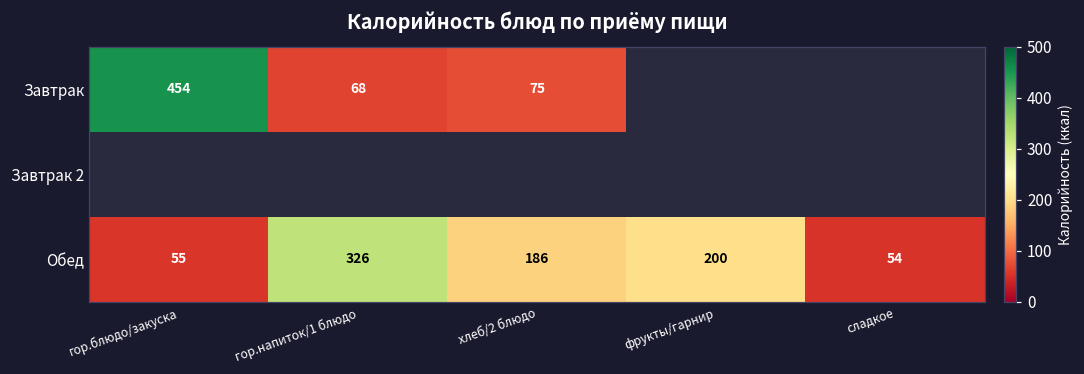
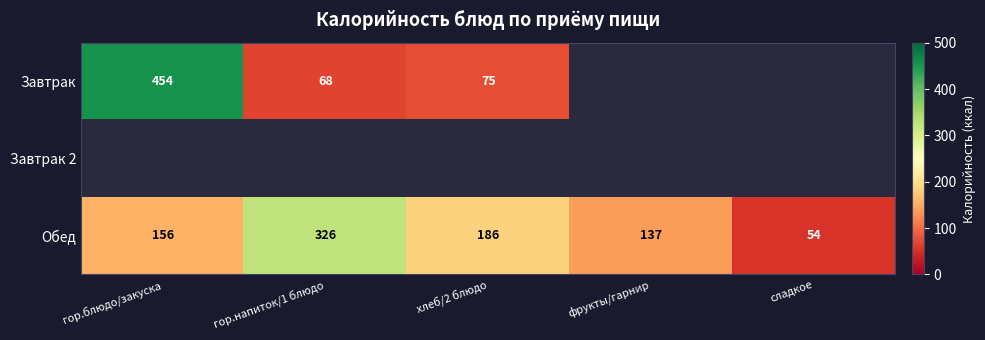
  {
    "Завтрак": {
      "гор.блюдо/закуска": 454,
      "гор.напиток/1 блюдо": 68,
      "хлеб/2 блюдо": 75
    },
    "Обед": {
-     "гор.блюдо/закуска": 55,
+     "гор.блюдо/закуска": 156,
      "гор.напиток/1 блюдо": 326,
      "хлеб/2 блюдо": 186,
-     "фрукты/гарнир": 200,
+     "фрукты/гарнир": 137,
      "сладкое": 54
    }
  }
